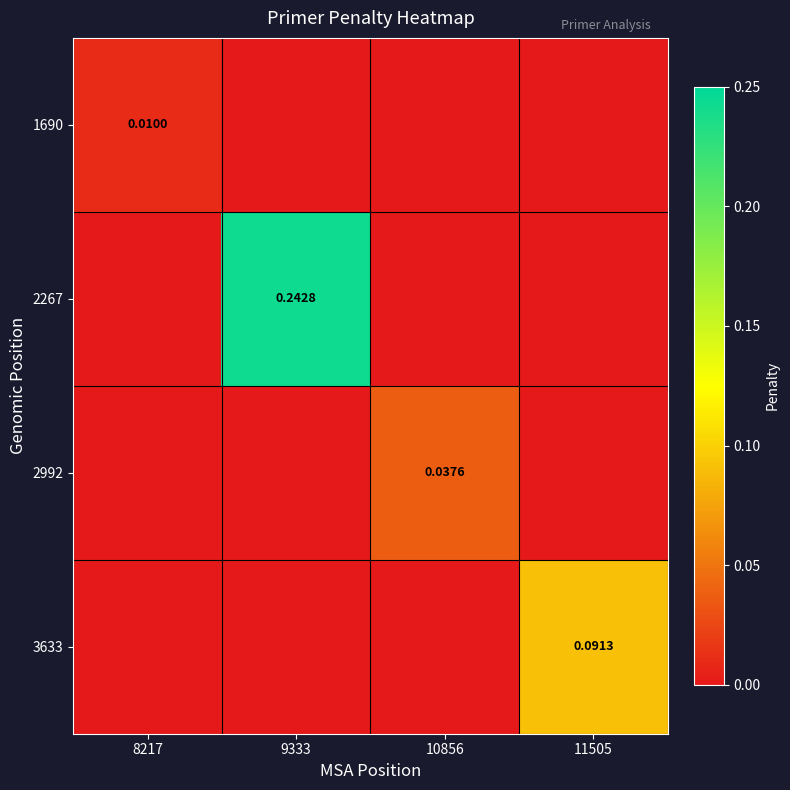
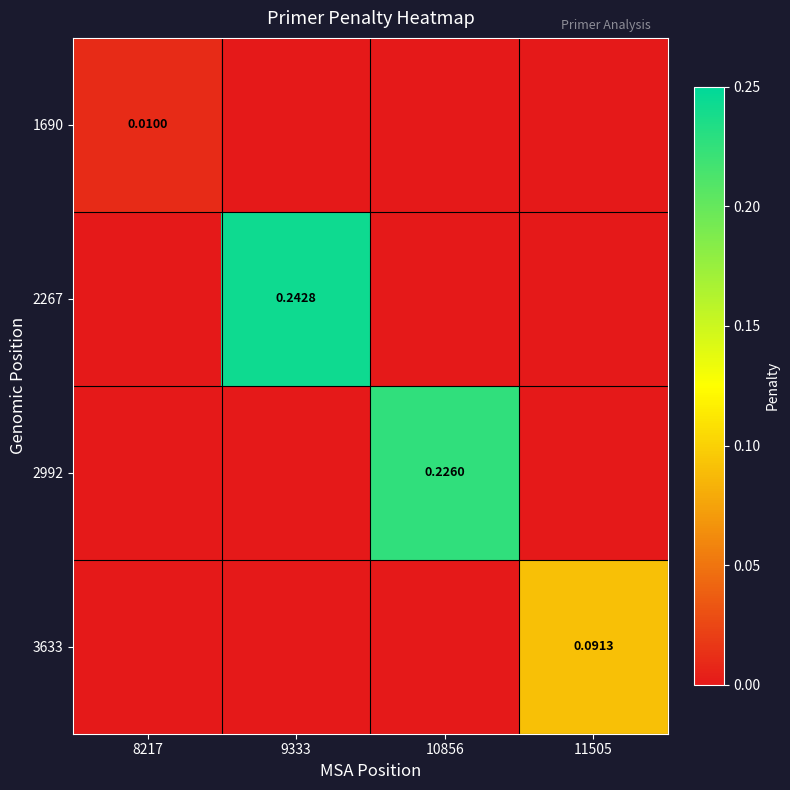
  {
    "1690": {
      "8217": 0.0100
    },
    "2267": {
      "9333": 0.2428
    },
    "2992": {
-     "10856": 0.0376
+     "10856": 0.2260
    },
    "3633": {
      "11505": 0.0913
    }
  }
